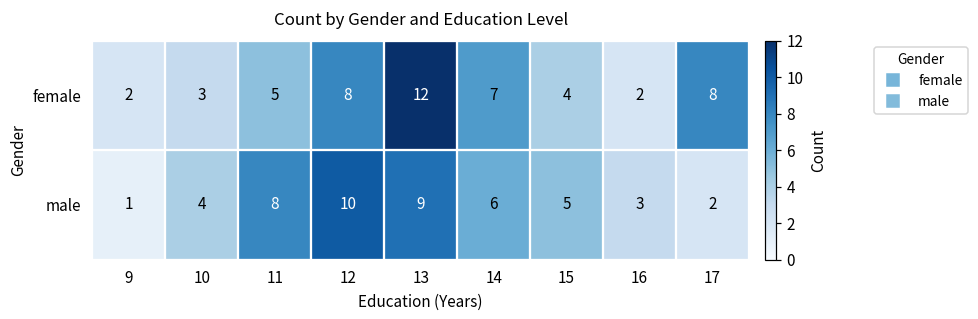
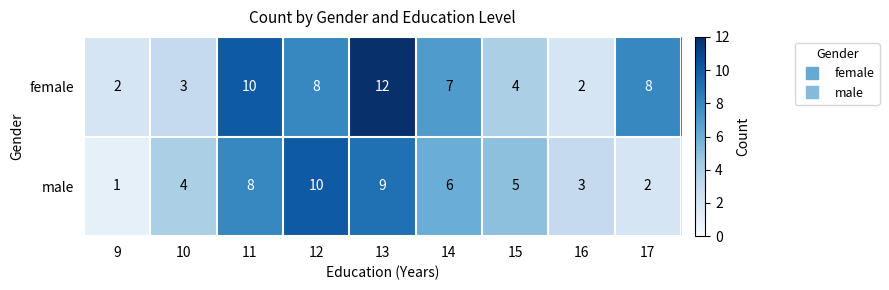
  {
    "female": {
      "9": 2,
      "10": 3,
-     "11": 5,
+     "11": 10,
      "12": 8,
      "13": 12,
      "14": 7,
      "15": 4,
      "16": 2,
      "17": 8
    },
    "male": {
      "9": 1,
      "10": 4,
      "11": 8,
      "12": 10,
      "13": 9,
      "14": 6,
      "15": 5,
      "16": 3,
      "17": 2
    }
  }
